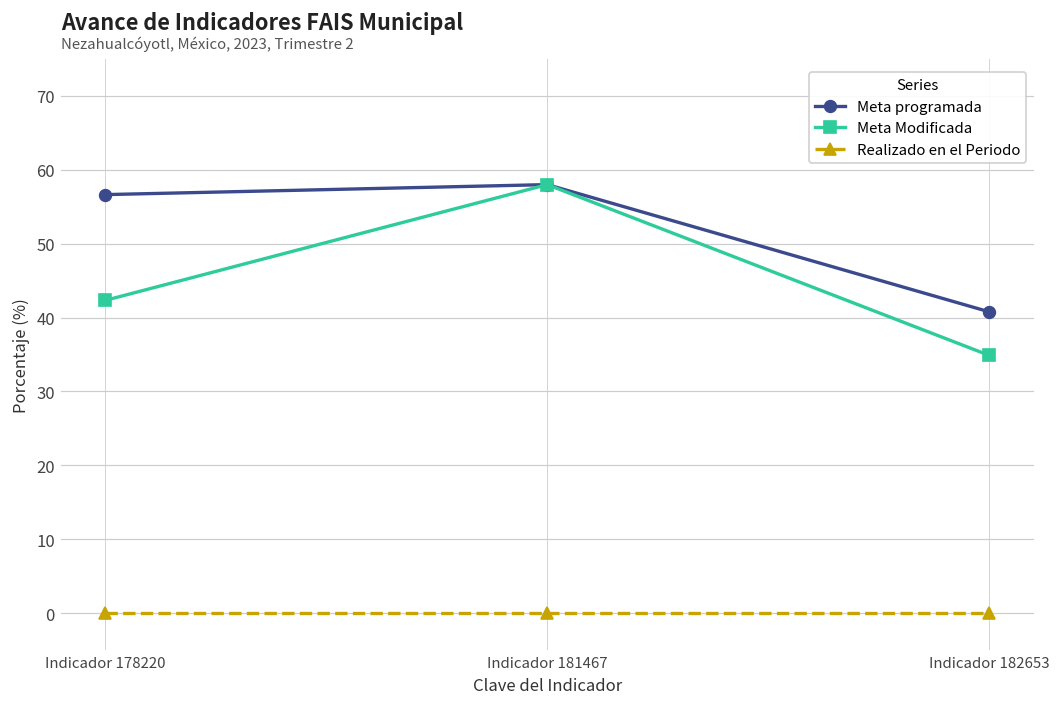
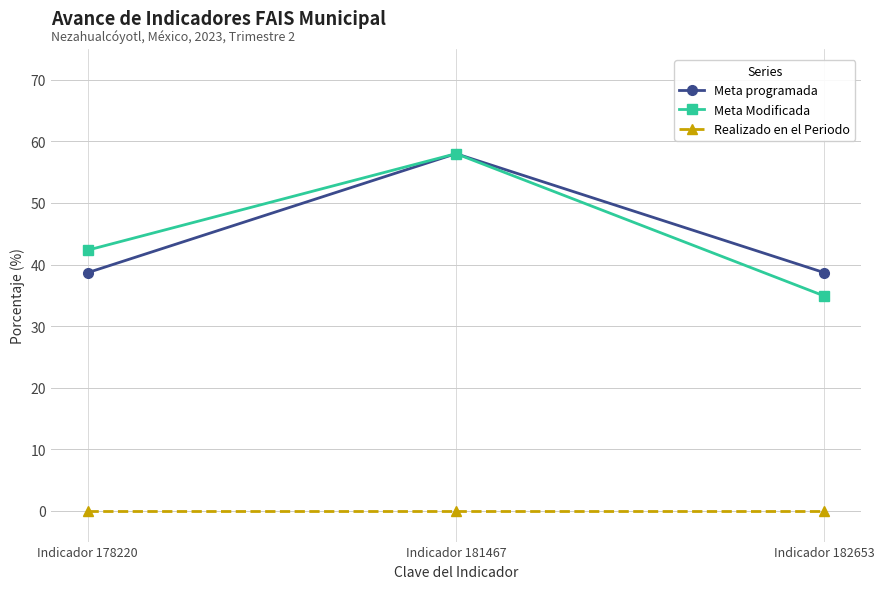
  {
    "Meta programada": {
-     "Indicador 178220": 57,
-     "Indicador 182653": 41
+     "Indicador 178220": 39,
+     "Indicador 182653": 39
    },
    "Meta Modificada": {
      "Indicador 178220": 42,
      "Indicador 182653": 35
    },
    "Realizado en el Periodo": {
      "Indicador 178220": 0,
      "Indicador 181467": 0,
      "Indicador 182653": 0
    }
  }
